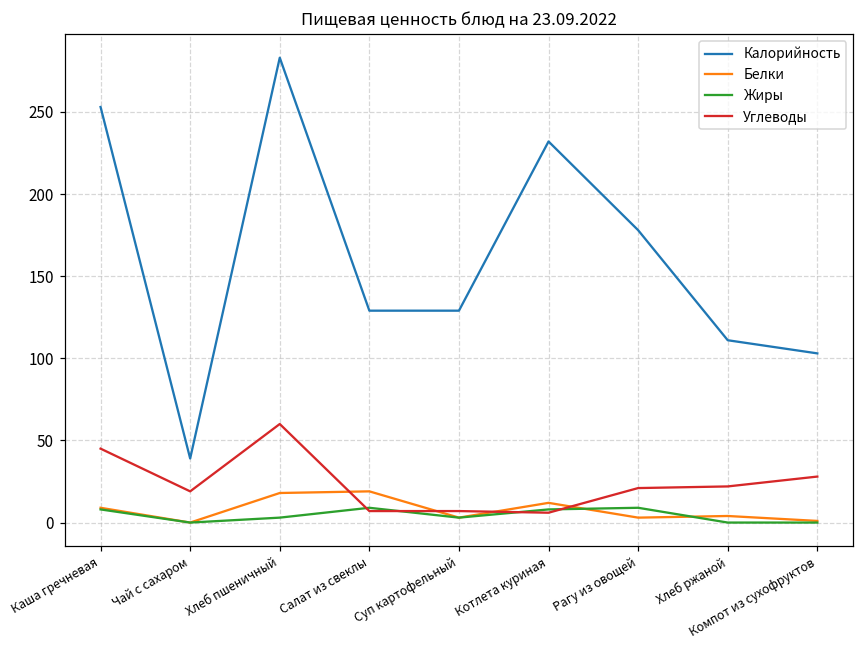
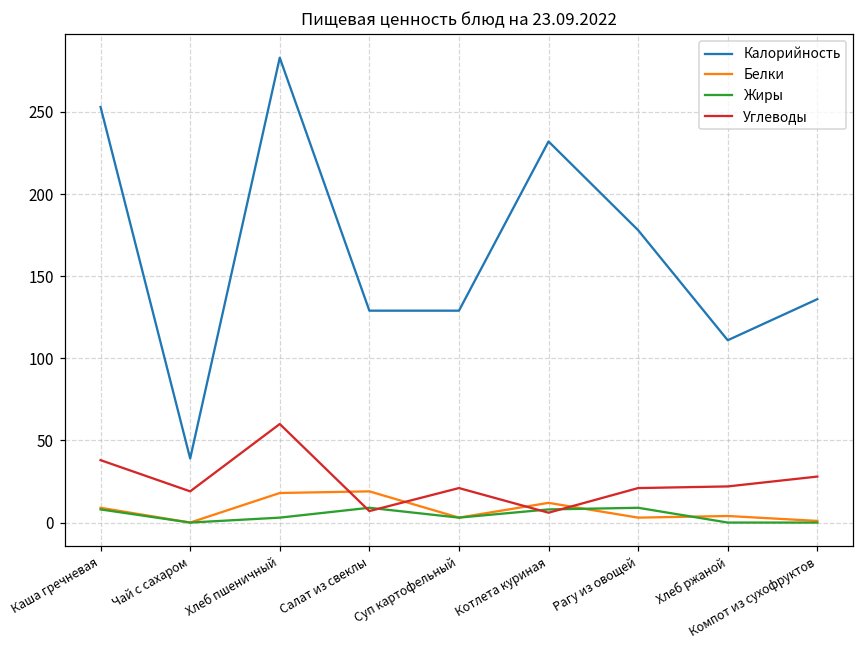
  {
    "Калорийность": {
      "Каша гречневая": 253,
      "Чай с сахаром": 39,
      "Хлеб пшеничный": 283,
      "Салат из свеклы": 129,
      "Суп картофельный": 129,
      "Котлета куриная": 232,
      "Рагу из овощей": 178,
      "Хлеб ржаной": 111,
-     "Компот из сухофруктов": 103
+     "Компот из сухофруктов": 136
    },
    "Белки": {
      "Хлеб пшеничный": 18,
      "Салат из свеклы": 19,
      "Котлета куриная": 12,
      "Рагу из овощей": 3,
      "Хлеб ржаной": 4
    },
    "Жиры": {
      "Хлеб пшеничный": 3,
      "Салат из свеклы": 9,
      "Котлета куриная": 8,
      "Рагу из овощей": 9,
      "Хлеб ржаной": 0
    },
    "Углеводы": {
-     "Каша гречневая": 45,
+     "Каша гречневая": 38,
      "Чай с сахаром": 19,
      "Хлеб пшеничный": 60,
      "Салат из свеклы": 7,
-     "Суп картофельный": 7,
+     "Суп картофельный": 21,
      "Котлета куриная": 6,
      "Рагу из овощей": 21,
      "Хлеб ржаной": 22,
      "Компот из сухофруктов": 28
    }
  }
